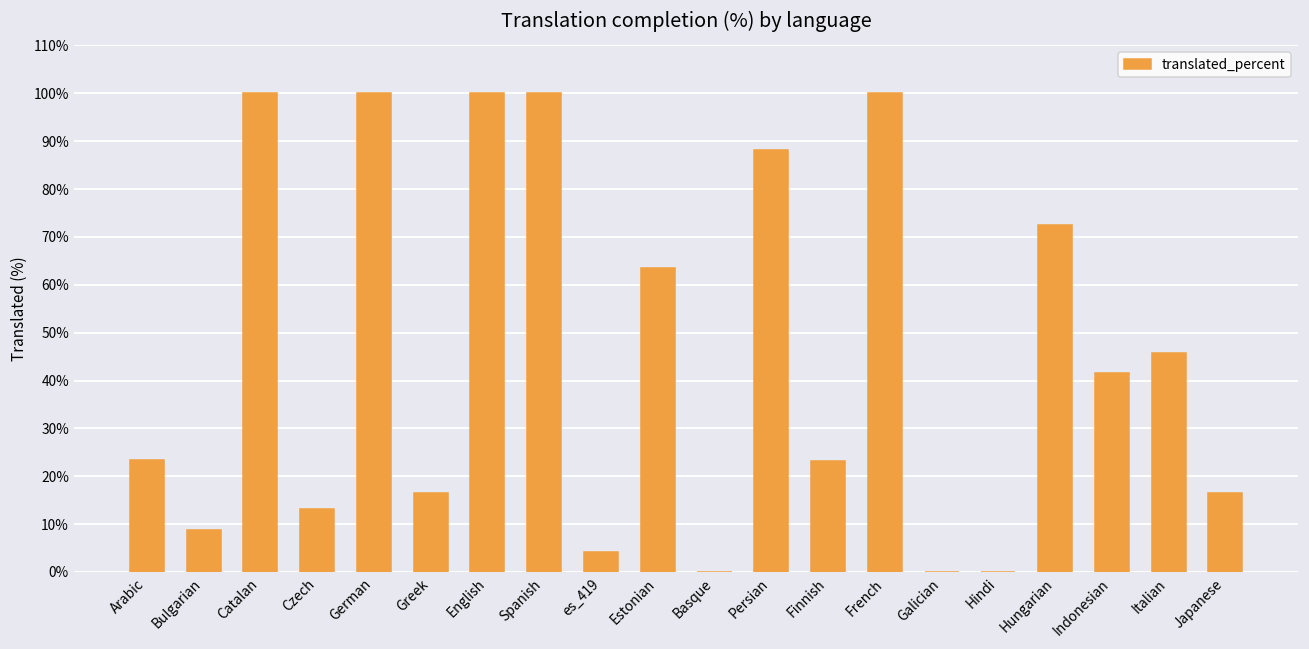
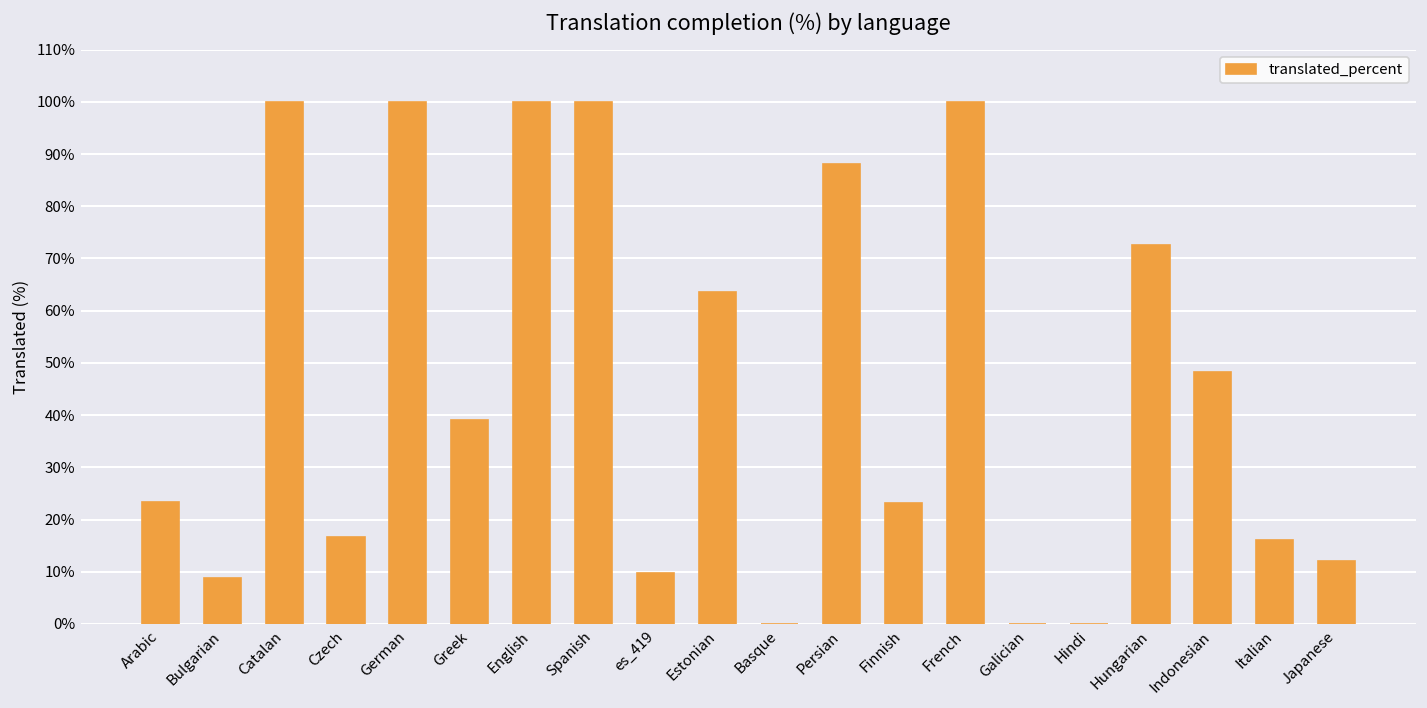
  {
    "Arabic": "23%",
    "Bulgarian": "9%",
    "Catalan": "100%",
-   "Czech": "13%",
+   "Czech": "17%",
    "German": "100%",
-   "Greek": "17%",
+   "Greek": "39%",
    "English": "100%",
    "Spanish": "100%",
-   "es_419": "4%",
+   "es_419": "10%",
    "Estonian": "64%",
    "Basque": "0%",
    "Persian": "88%",
    "Finnish": "23%",
    "French": "100%",
    "Galician": "0%",
    "Hindi": "0%",
    "Hungarian": "73%",
-   "Indonesian": "42%",
-   "Italian": "46%",
-   "Japanese": "17%"
+   "Indonesian": "48%",
+   "Italian": "16%",
+   "Japanese": "12%"
  }
